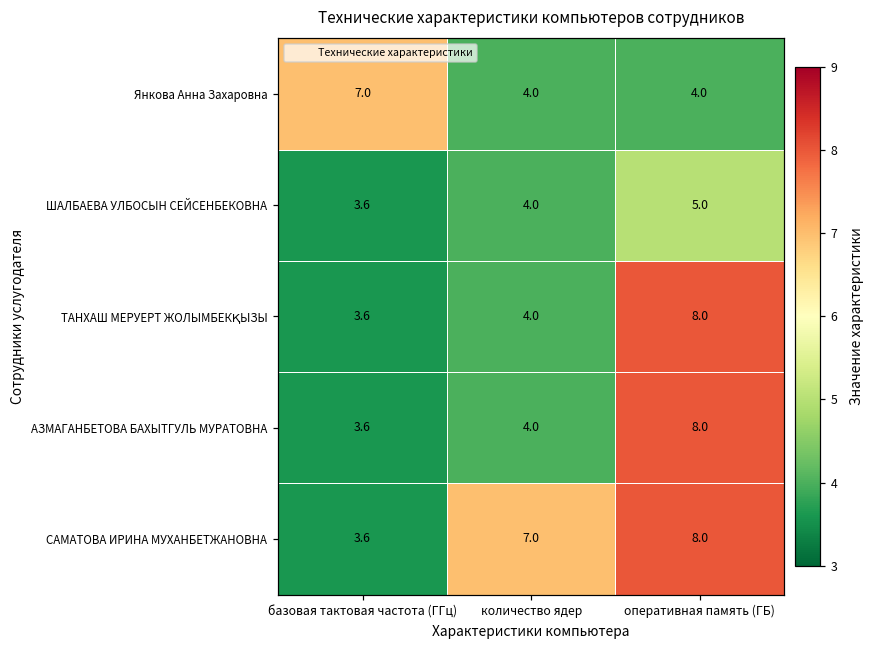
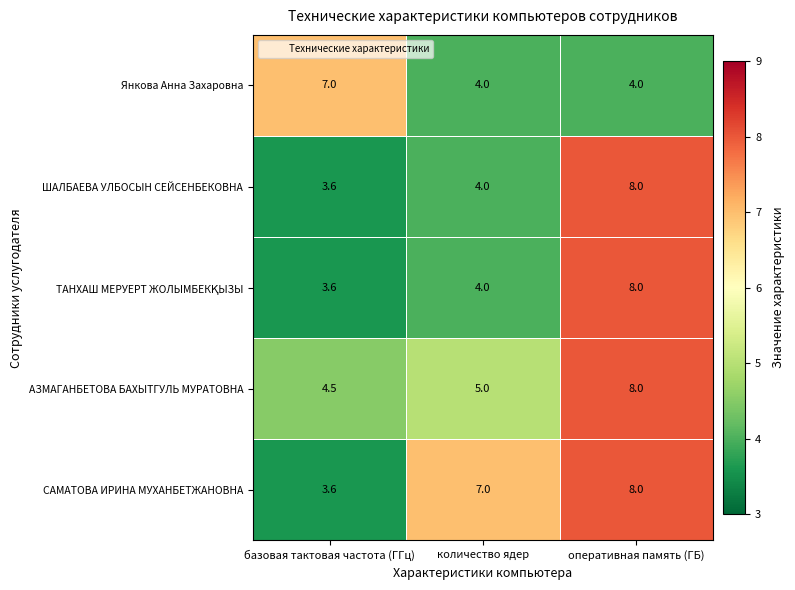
  {
    "Янкова Анна Захаровна": {
      "базовая тактовая частота (ГГц)": 7.0,
      "количество ядер": 4.0,
      "оперативная память (ГБ)": 4.0
    },
    "ШАЛБАЕВА УЛБОСЫН СЕЙСЕНБЕКОВНА": {
      "базовая тактовая частота (ГГц)": 3.6,
      "количество ядер": 4.0,
-     "оперативная память (ГБ)": 5.0
+     "оперативная память (ГБ)": 8.0
    },
    "ТАНХАШ МЕРУЕРТ ЖОЛЫМБЕКҚЫЗЫ": {
      "базовая тактовая частота (ГГц)": 3.6,
      "количество ядер": 4.0,
      "оперативная память (ГБ)": 8.0
    },
    "АЗМАГАНБЕТОВА БАХЫТГУЛЬ МУРАТОВНА": {
-     "базовая тактовая частота (ГГц)": 3.6,
-     "количество ядер": 4.0,
+     "базовая тактовая частота (ГГц)": 4.5,
+     "количество ядер": 5.0,
      "оперативная память (ГБ)": 8.0
    },
    "САМАТОВА ИРИНА МУХАНБЕТЖАНОВНА": {
      "базовая тактовая частота (ГГц)": 3.6,
      "количество ядер": 7.0,
      "оперативная память (ГБ)": 8.0
    }
  }
